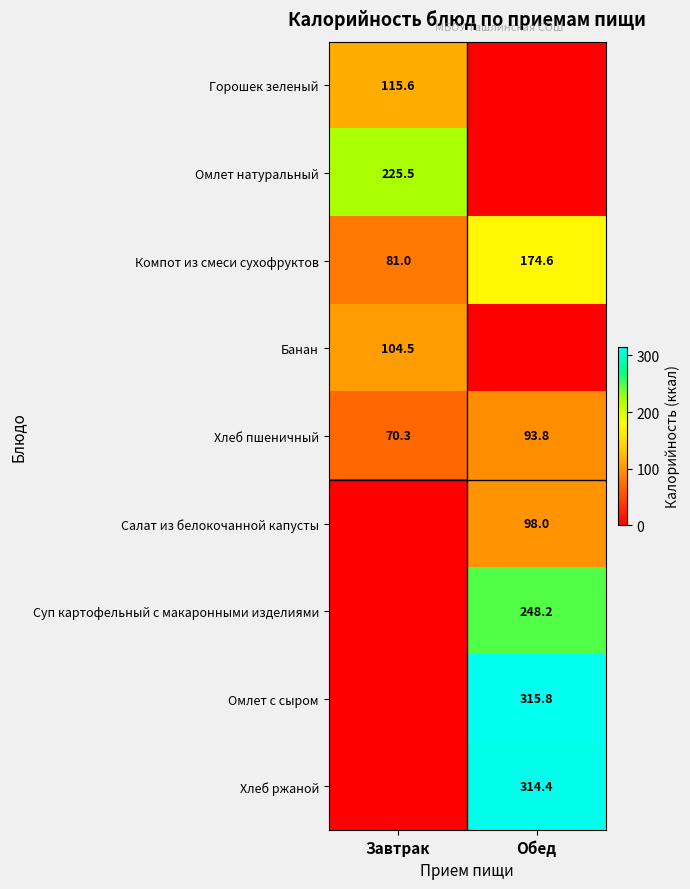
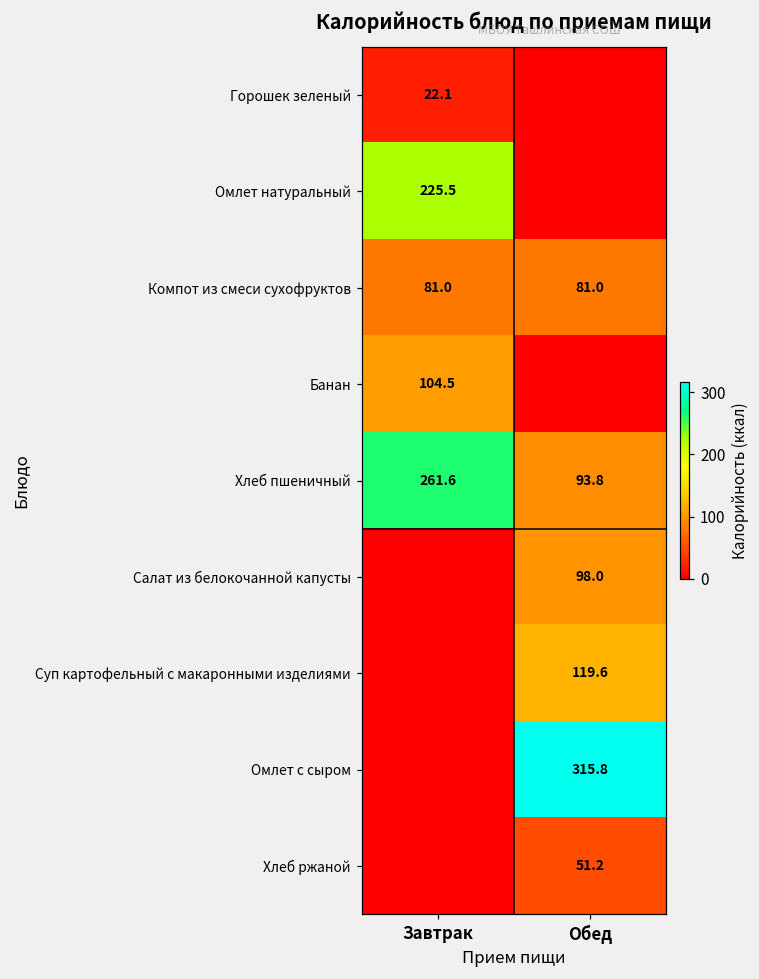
  {
    "Горошек зеленый": {
-     "Завтрак": 115.6
+     "Завтрак": 22.1
    },
    "Омлет натуральный": {
      "Завтрак": 225.5
    },
    "Компот из смеси сухофруктов": {
      "Завтрак": 81.0,
-     "Обед": 174.6
+     "Обед": 81.0
    },
    "Банан": {
      "Завтрак": 104.5
    },
    "Хлеб пшеничный": {
-     "Завтрак": 70.3,
+     "Завтрак": 261.6,
      "Обед": 93.8
    },
    "Салат из белокочанной капусты": {
      "Обед": 98.0
    },
    "Суп картофельный с макаронными изделиями": {
-     "Обед": 248.2
+     "Обед": 119.6
    },
    "Омлет с сыром": {
      "Обед": 315.8
    },
    "Хлеб ржаной": {
-     "Обед": 314.4
+     "Обед": 51.2
    }
  }
